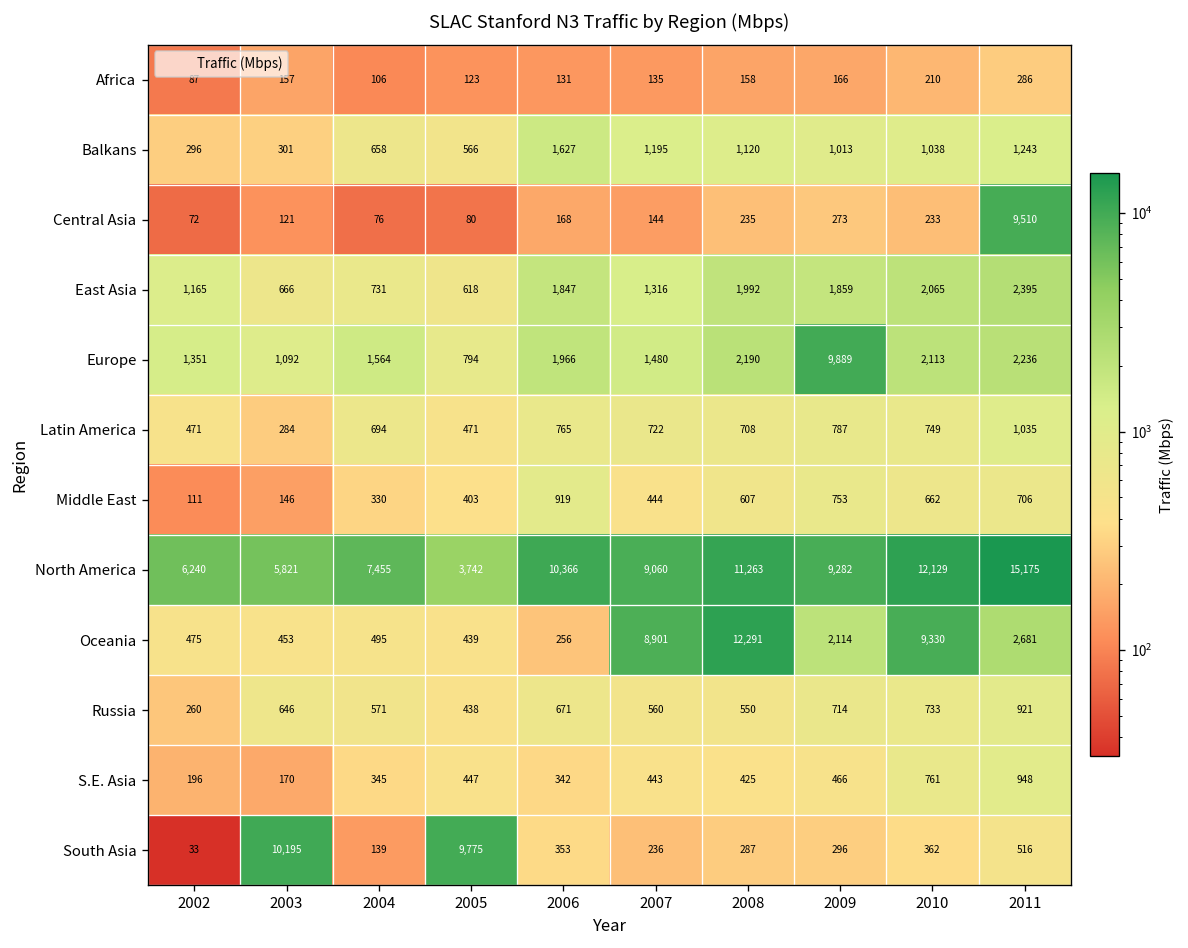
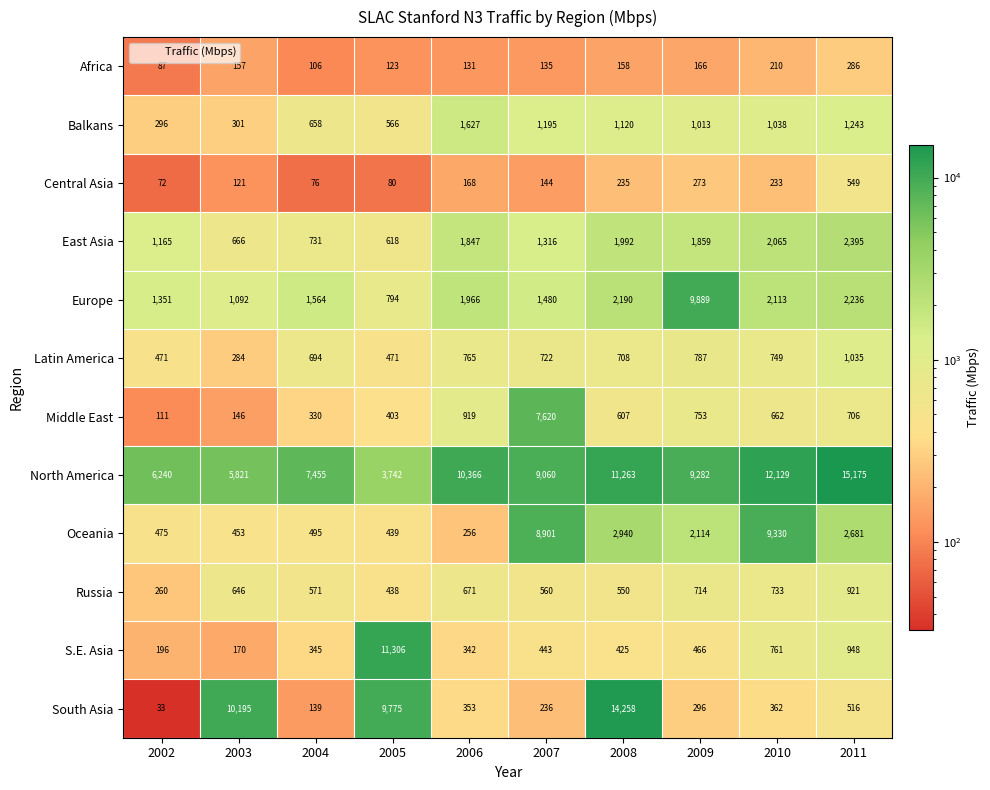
  {
    "Africa": {
      "2004": "106",
      "2005": "123",
      "2006": "131",
      "2007": "135",
      "2008": "158",
      "2009": "166",
      "2010": "210",
      "2011": "286"
    },
    "Balkans": {
      "2002": "296",
      "2003": "301",
      "2004": "658",
      "2005": "566",
      "2006": "1,627",
      "2007": "1,195",
      "2008": "1,120",
      "2009": "1,013",
      "2010": "1,038",
      "2011": "1,243"
    },
    "Central Asia": {
      "2002": "72",
      "2003": "121",
      "2004": "76",
      "2005": "80",
      "2006": "168",
      "2007": "144",
      "2008": "235",
      "2009": "273",
      "2010": "233",
-     "2011": "9,510"
+     "2011": "549"
    },
    "East Asia": {
      "2002": "1,165",
      "2003": "666",
      "2004": "731",
      "2005": "618",
      "2006": "1,847",
      "2007": "1,316",
      "2008": "1,992",
      "2009": "1,859",
      "2010": "2,065",
      "2011": "2,395"
    },
    "Europe": {
      "2002": "1,351",
      "2003": "1,092",
      "2004": "1,564",
      "2005": "794",
      "2006": "1,966",
      "2007": "1,480",
      "2008": "2,190",
      "2009": "9,889",
      "2010": "2,113",
      "2011": "2,236"
    },
    "Latin America": {
      "2002": "471",
      "2003": "284",
      "2004": "694",
      "2005": "471",
      "2006": "765",
      "2007": "722",
      "2008": "708",
      "2009": "787",
      "2010": "749",
      "2011": "1,035"
    },
    "Middle East": {
      "2002": "111",
      "2003": "146",
      "2004": "330",
      "2005": "403",
      "2006": "919",
-     "2007": "444",
+     "2007": "7,620",
      "2008": "607",
      "2009": "753",
      "2010": "662",
      "2011": "706"
    },
    "North America": {
      "2002": "6,240",
      "2003": "5,821",
      "2004": "7,455",
      "2005": "3,742",
      "2006": "10,366",
      "2007": "9,060",
      "2008": "11,263",
      "2009": "9,282",
      "2010": "12,129",
      "2011": "15,175"
    },
    "Oceania": {
      "2002": "475",
      "2003": "453",
      "2004": "495",
      "2005": "439",
      "2006": "256",
      "2007": "8,901",
-     "2008": "12,291",
+     "2008": "2,940",
      "2009": "2,114",
      "2010": "9,330",
      "2011": "2,681"
    },
    "Russia": {
      "2002": "260",
      "2003": "646",
      "2004": "571",
      "2005": "438",
      "2006": "671",
      "2007": "560",
      "2008": "550",
      "2009": "714",
      "2010": "733",
      "2011": "921"
    },
    "S.E. Asia": {
      "2002": "196",
      "2003": "170",
      "2004": "345",
-     "2005": "447",
+     "2005": "11,306",
      "2006": "342",
      "2007": "443",
      "2008": "425",
      "2009": "466",
      "2010": "761",
      "2011": "948"
    },
    "South Asia": {
      "2002": "33",
      "2003": "10,195",
      "2004": "139",
      "2005": "9,775",
      "2006": "353",
      "2007": "236",
-     "2008": "287",
+     "2008": "14,258",
      "2009": "296",
      "2010": "362",
      "2011": "516"
    }
  }
